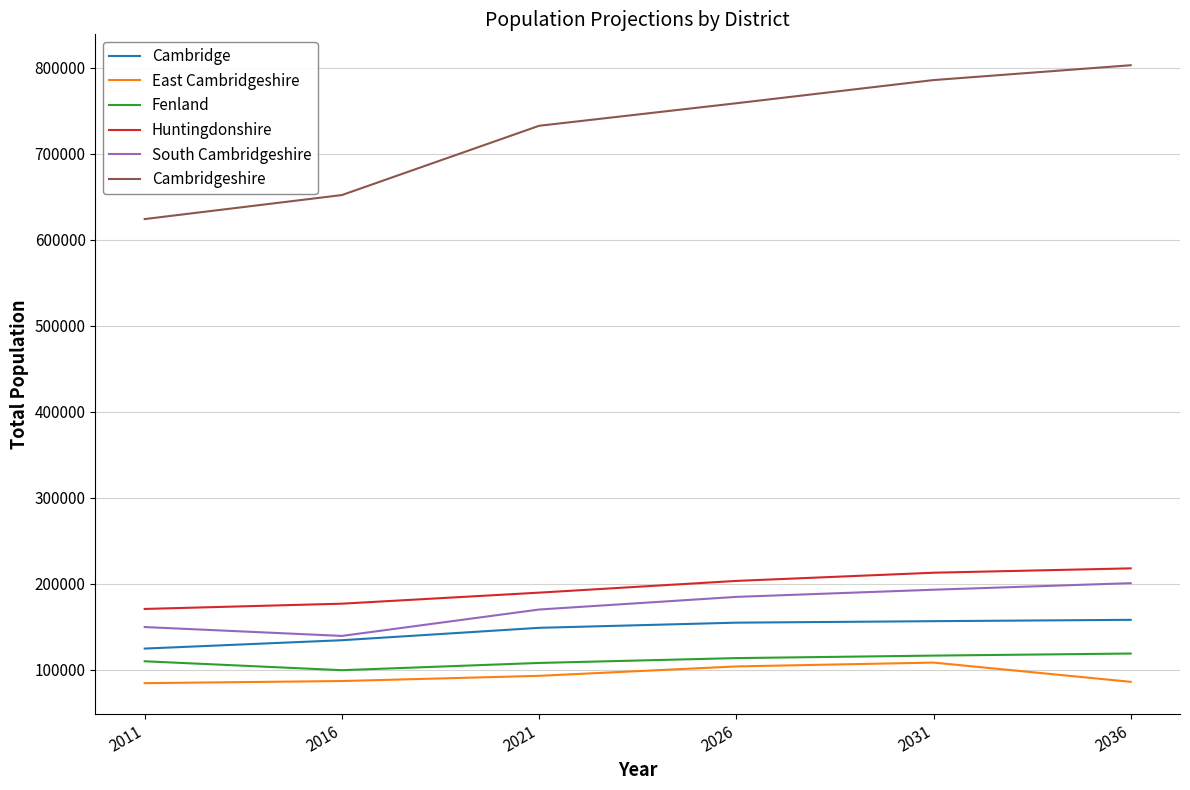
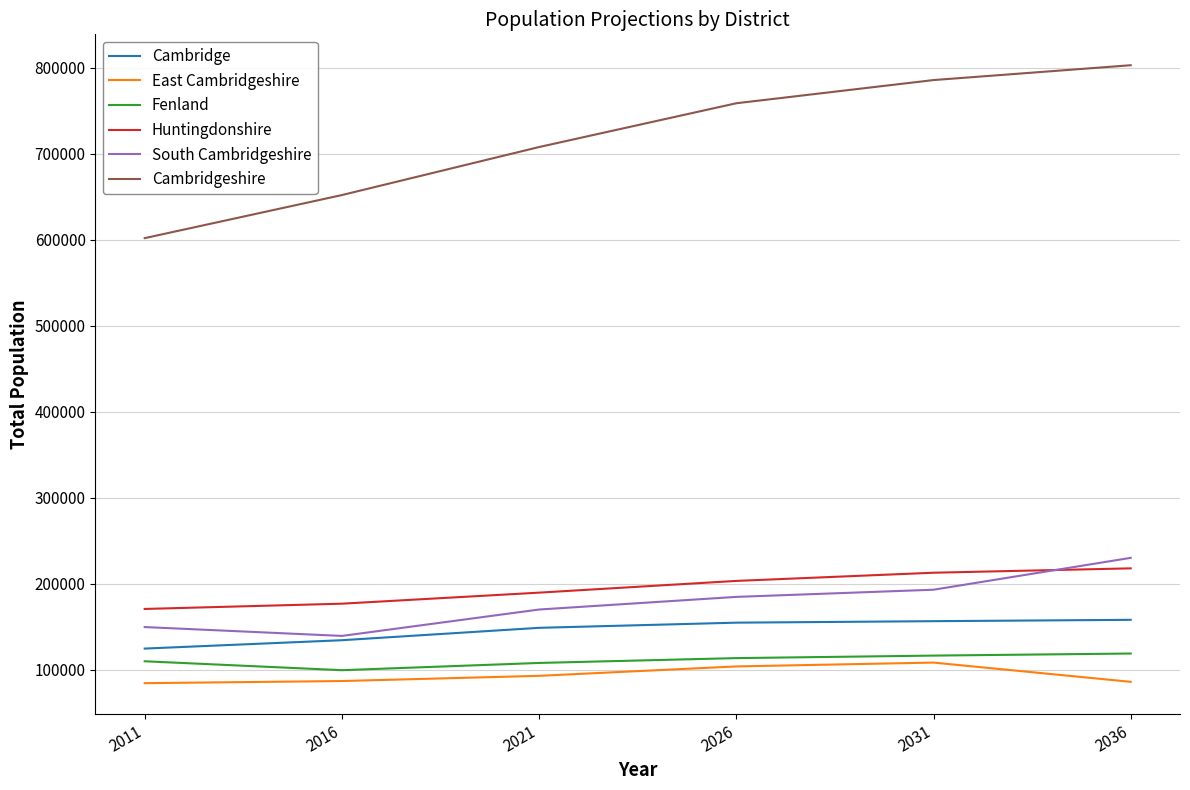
  {
    "Cambridge": {
      "2011": 120000,
      "2016": 130000,
      "2021": 150000,
      "2026": 150000,
      "2031": 160000,
      "2036": 160000
    },
    "East Cambridgeshire": {
      "2011": 80000,
      "2016": 90000,
      "2021": 90000,
      "2026": 100000,
      "2031": 110000,
      "2036": 90000
    },
    "Fenland": {
      "2011": 110000,
      "2016": 100000,
      "2021": 110000,
      "2026": 110000,
      "2031": 120000,
      "2036": 120000
    },
    "Huntingdonshire": {
      "2011": 170000,
      "2016": 180000,
      "2021": 190000,
      "2026": 200000,
      "2031": 210000,
      "2036": 220000
    },
    "South Cambridgeshire": {
      "2011": 150000,
      "2016": 140000,
      "2021": 170000,
      "2026": 180000,
      "2031": 190000,
-     "2036": 200000
+     "2036": 230000
    },
    "Cambridgeshire": {
-     "2011": 620000,
+     "2011": 600000,
      "2016": 650000,
-     "2021": 730000,
+     "2021": 710000,
      "2026": 760000,
      "2031": 790000,
      "2036": 800000
    }
  }
